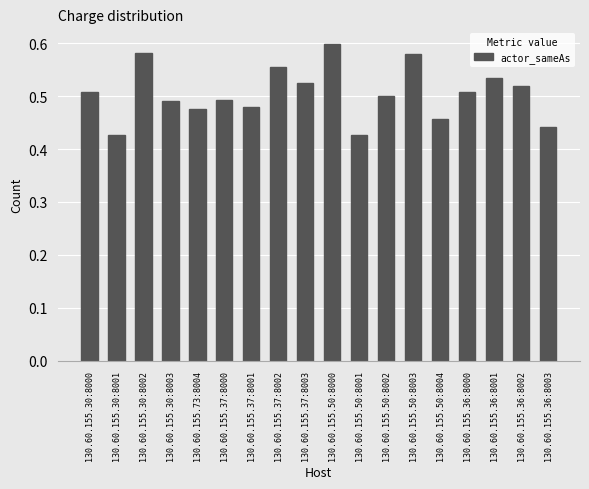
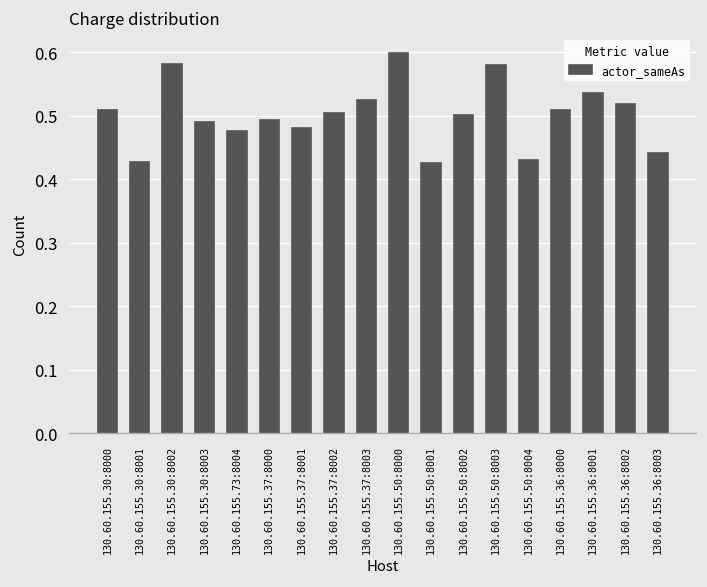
  {
    "130.60.155.30:8000": 0.51,
    "130.60.155.30:8001": 0.43,
    "130.60.155.30:8002": 0.58,
    "130.60.155.30:8003": 0.49,
    "130.60.155.73:8004": 0.48,
    "130.60.155.37:8000": 0.49,
    "130.60.155.37:8001": 0.48,
-   "130.60.155.37:8002": 0.55,
+   "130.60.155.37:8002": 0.50,
    "130.60.155.37:8003": 0.53,
    "130.60.155.50:8000": 0.60,
    "130.60.155.50:8001": 0.43,
    "130.60.155.50:8002": 0.50,
    "130.60.155.50:8003": 0.58,
-   "130.60.155.50:8004": 0.46,
+   "130.60.155.50:8004": 0.43,
    "130.60.155.36:8000": 0.51,
    "130.60.155.36:8001": 0.53,
    "130.60.155.36:8002": 0.52,
    "130.60.155.36:8003": 0.44
  }
